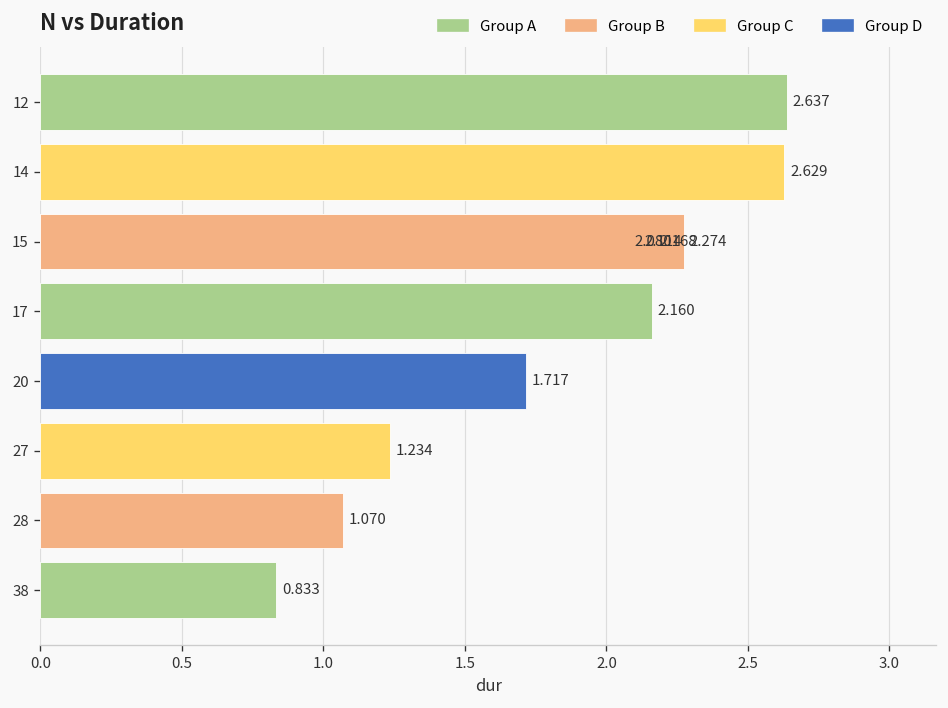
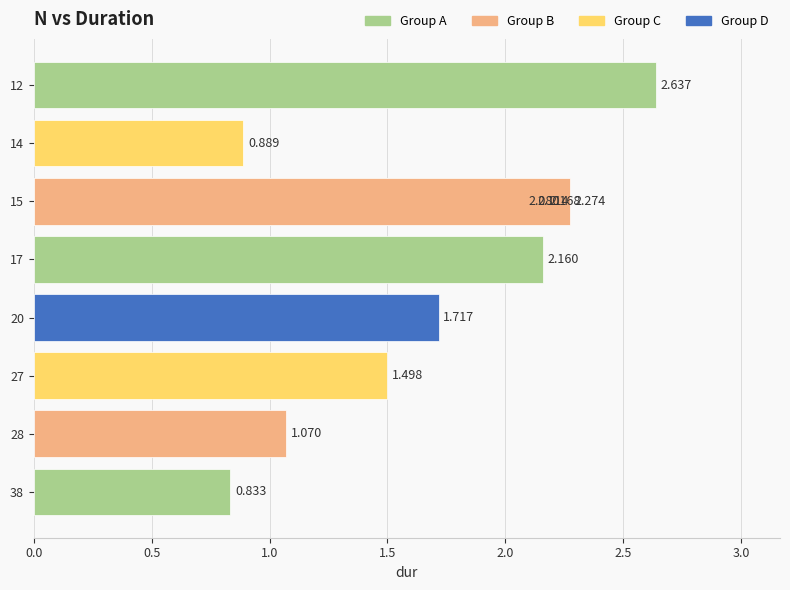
  {
    "12": 2.637,
-   "14": 2.629,
+   "14": 0.889,
    "17": 2.160,
    "20": 1.717,
-   "27": 1.234,
+   "27": 1.498,
    "28": 1.070,
    "38": 0.833
  }
